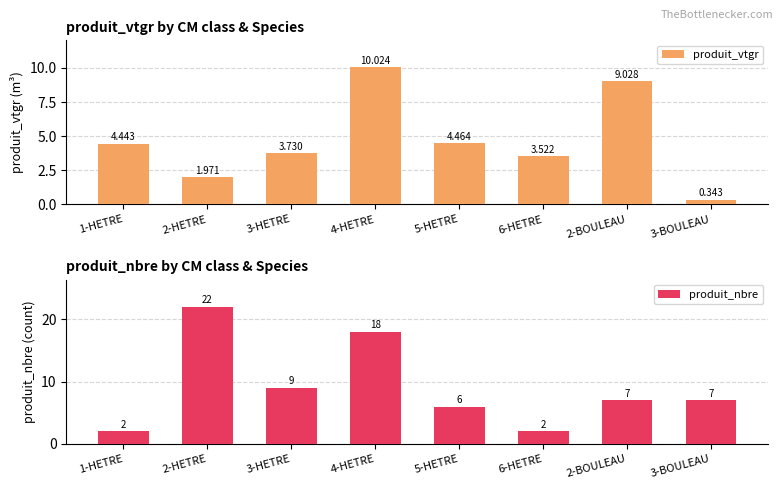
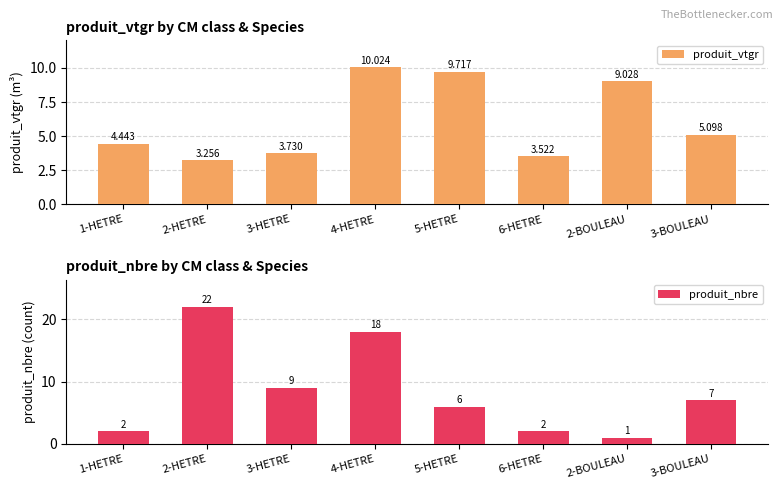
  {
    "produit_vtgr by CM class & Species": {
      "1-HETRE": 4.443,
-     "2-HETRE": 1.971,
+     "2-HETRE": 3.256,
      "3-HETRE": 3.730,
      "4-HETRE": 10.024,
-     "5-HETRE": 4.464,
+     "5-HETRE": 9.717,
      "6-HETRE": 3.522,
      "2-BOULEAU": 9.028,
-     "3-BOULEAU": 0.343
+     "3-BOULEAU": 5.098
    },
    "produit_nbre by CM class & Species": {
      "1-HETRE": 2,
      "2-HETRE": 22,
      "3-HETRE": 9,
      "4-HETRE": 18,
      "5-HETRE": 6,
      "6-HETRE": 2,
-     "2-BOULEAU": 7,
+     "2-BOULEAU": 1,
      "3-BOULEAU": 7
    }
  }
